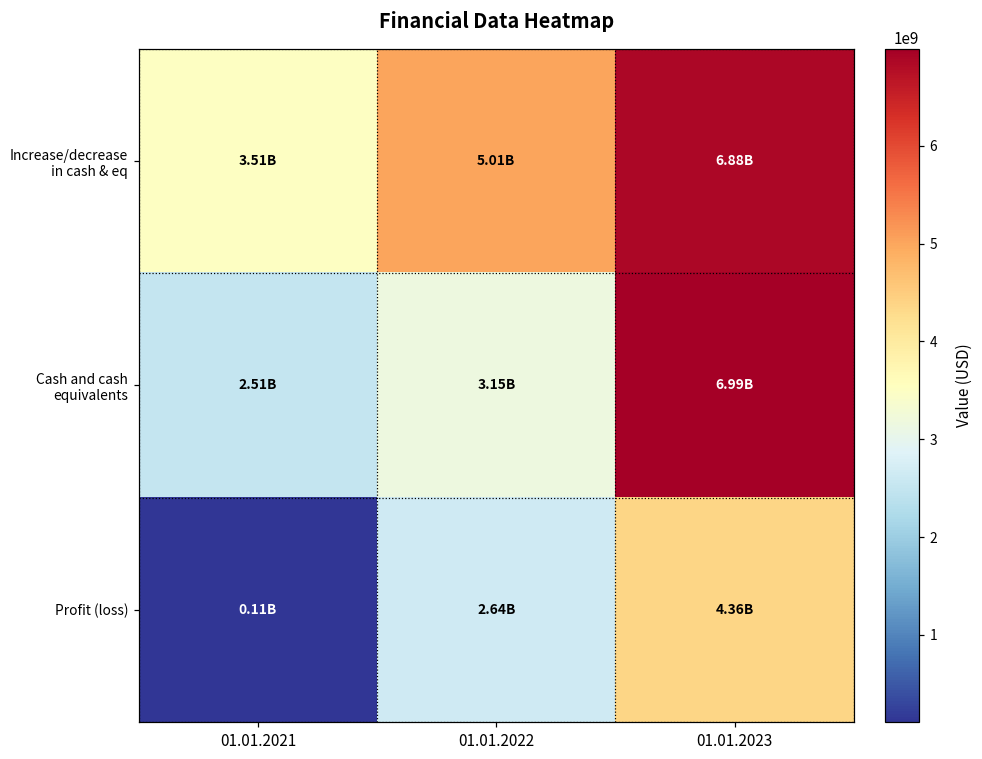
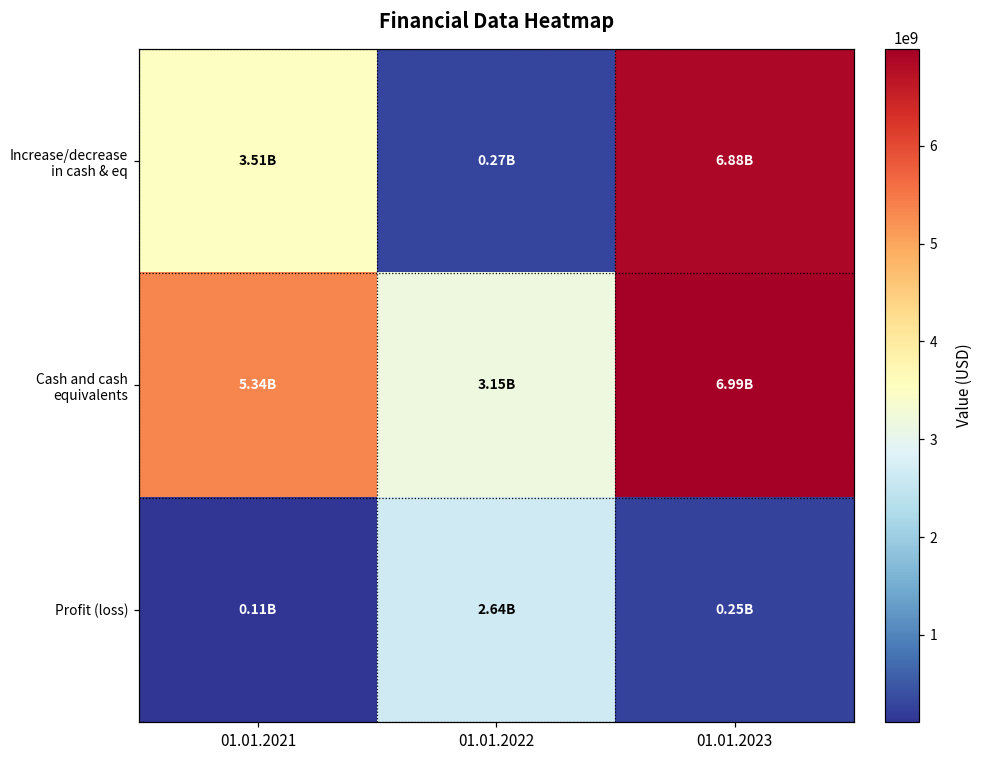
  {
    "Increase/decrease in cash & eq": {
      "01.01.2021": "3.51B",
-     "01.01.2022": "5.01B",
+     "01.01.2022": "0.27B",
      "01.01.2023": "6.88B"
    },
    "Cash and cash equivalents": {
-     "01.01.2021": "2.51B",
+     "01.01.2021": "5.34B",
      "01.01.2022": "3.15B",
      "01.01.2023": "6.99B"
    },
    "Profit (loss)": {
      "01.01.2021": "0.11B",
      "01.01.2022": "2.64B",
-     "01.01.2023": "4.36B"
+     "01.01.2023": "0.25B"
    }
  }
